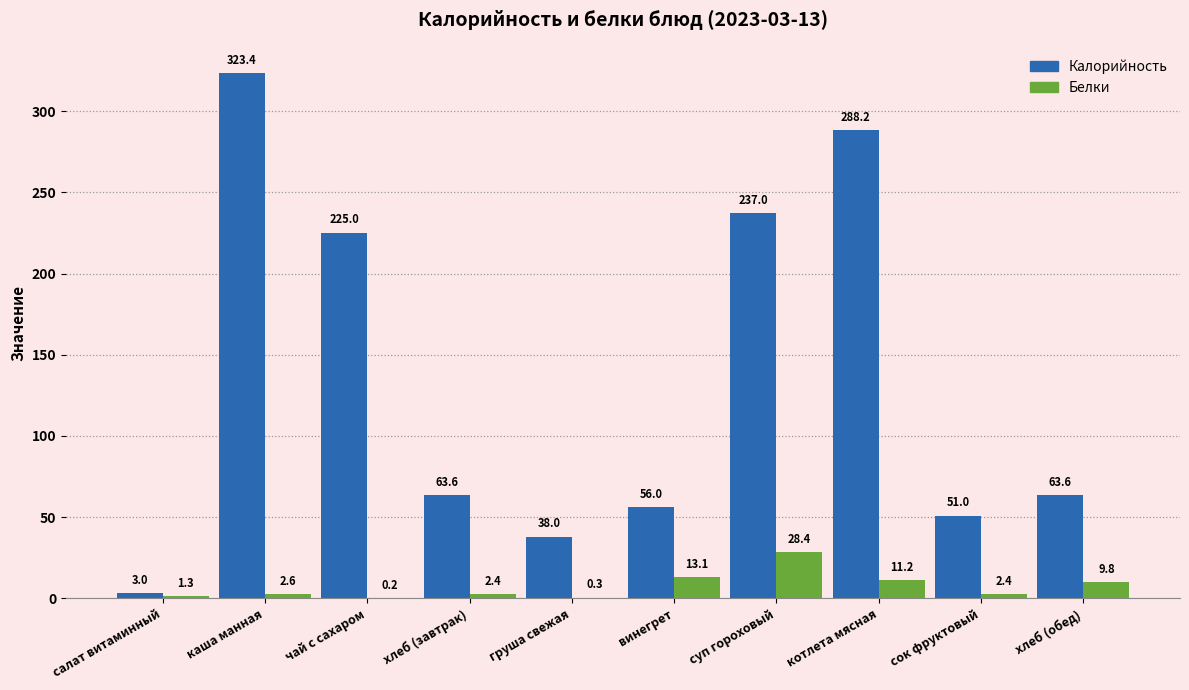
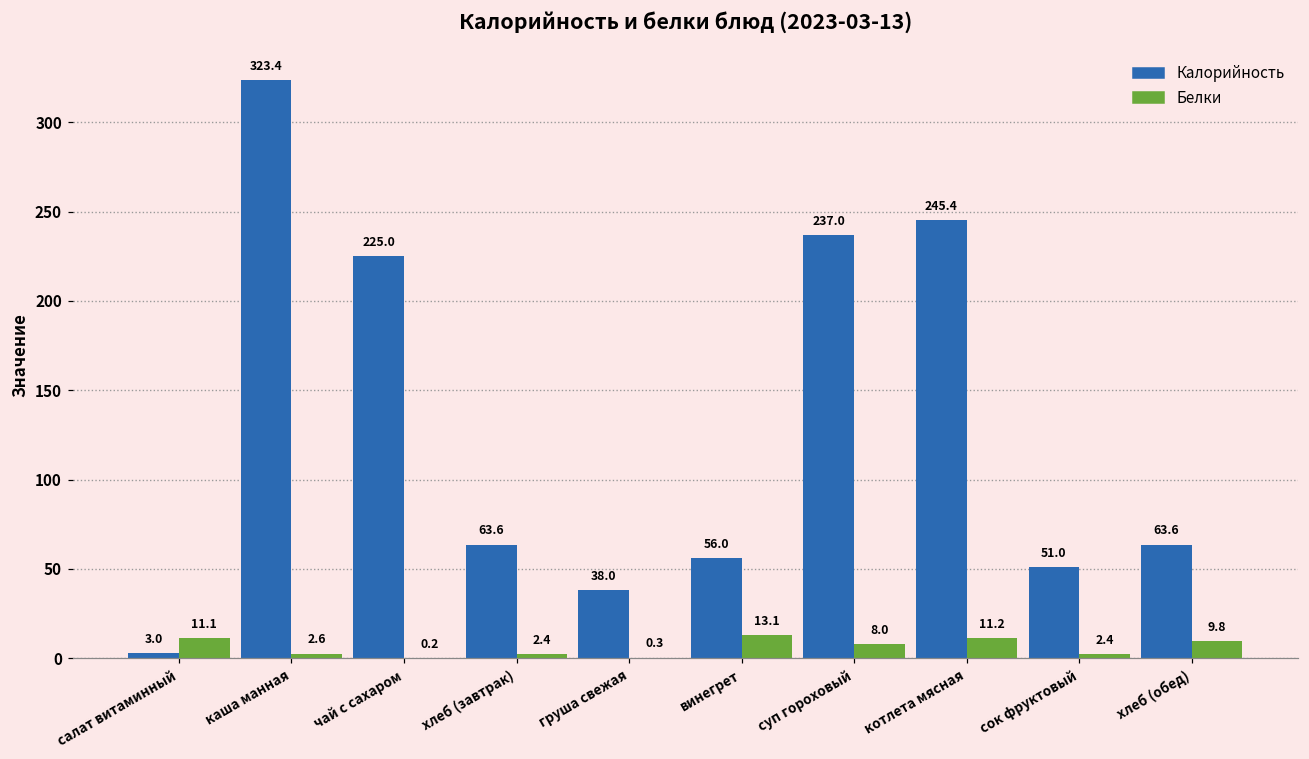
  {
    "Калорийность": {
      "салат витаминный": 3.0,
      "каша манная": 323.4,
      "чай с сахаром": 225.0,
      "хлеб (завтрак)": 63.6,
      "груша свежая": 38.0,
      "винегрет": 56.0,
      "суп гороховый": 237.0,
-     "котлета мясная": 288.2,
+     "котлета мясная": 245.4,
      "сок фруктовый": 51.0,
      "хлеб (обед)": 63.6
    },
    "Белки": {
-     "салат витаминный": 1.3,
+     "салат витаминный": 11.1,
      "каша манная": 2.6,
      "чай с сахаром": 0.2,
      "хлеб (завтрак)": 2.4,
      "груша свежая": 0.3,
      "винегрет": 13.1,
-     "суп гороховый": 28.4,
+     "суп гороховый": 8.0,
      "котлета мясная": 11.2,
      "сок фруктовый": 2.4,
      "хлеб (обед)": 9.8
    }
  }
